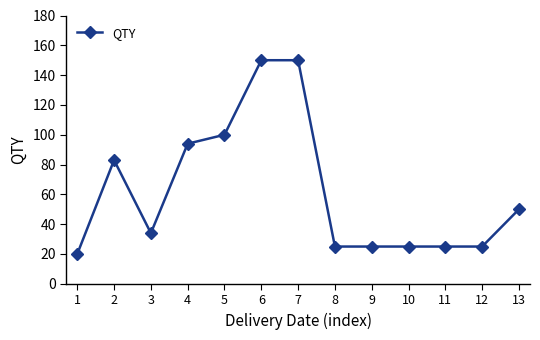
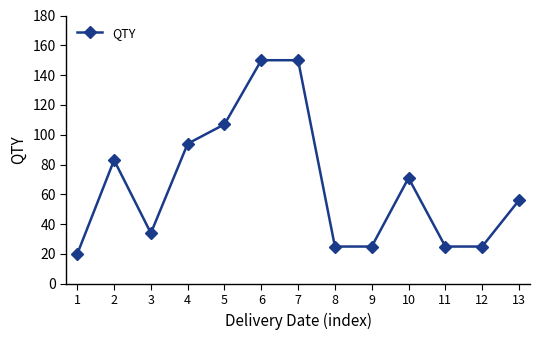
  {
    "1": 20,
    "2": 83,
    "3": 34,
    "4": 94,
-   "5": 100,
+   "5": 107,
    "6": 150,
    "7": 150,
    "8": 25,
    "9": 25,
-   "10": 25,
+   "10": 71,
    "11": 25,
    "12": 25,
-   "13": 50
+   "13": 56
  }
